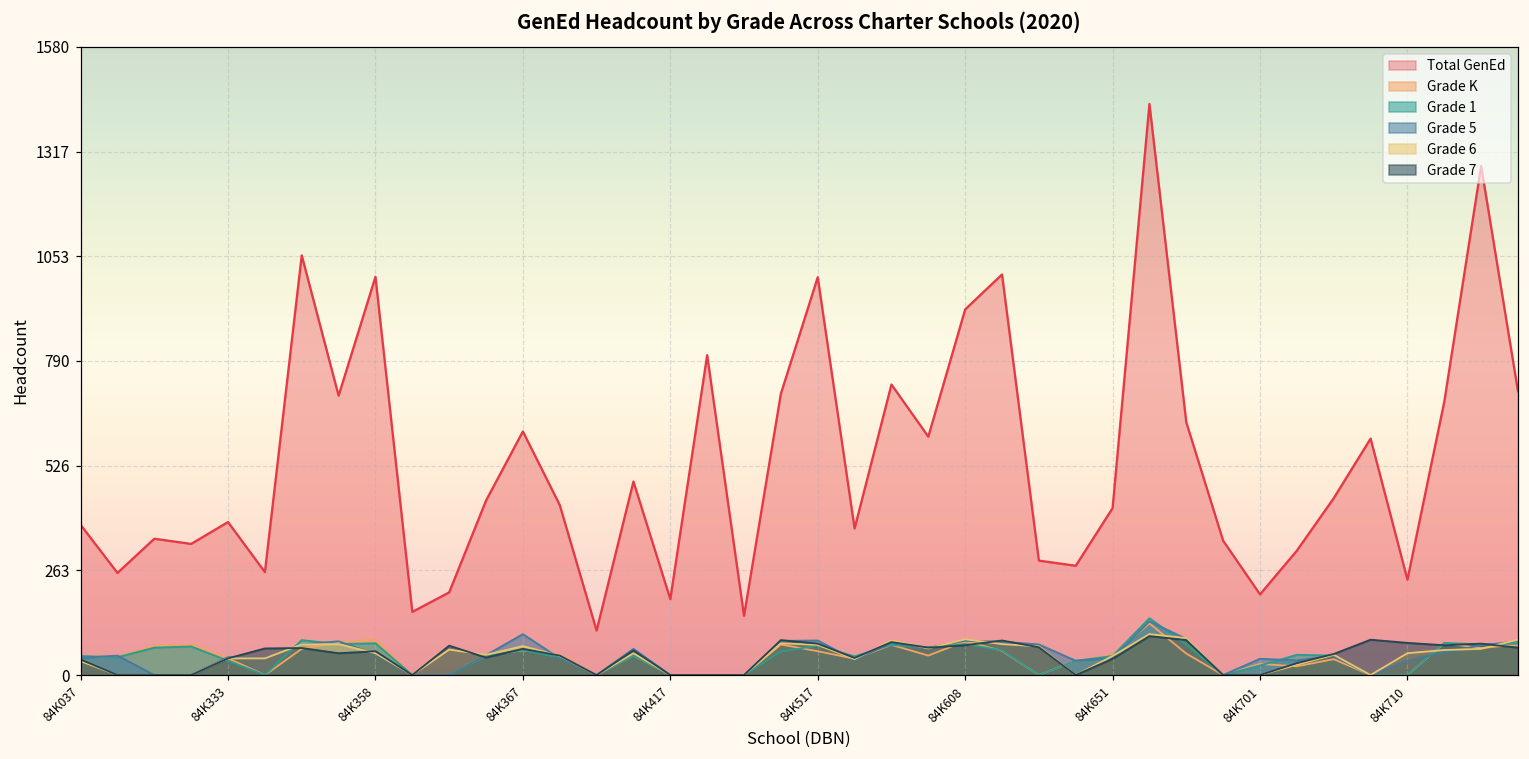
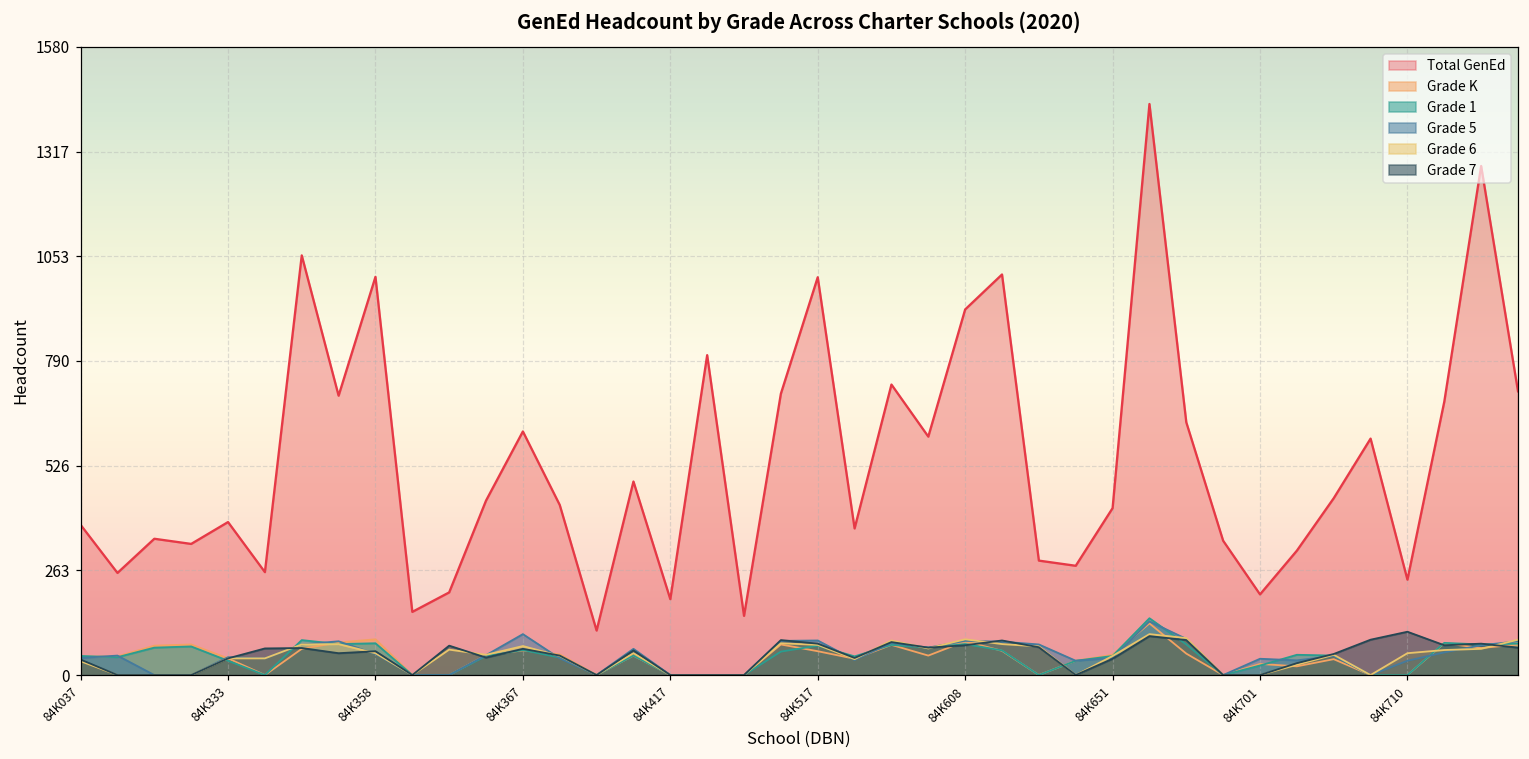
  {
    "Grade 7": {
-     "84K710": 80
+     "84K710": 110
    }
  }
